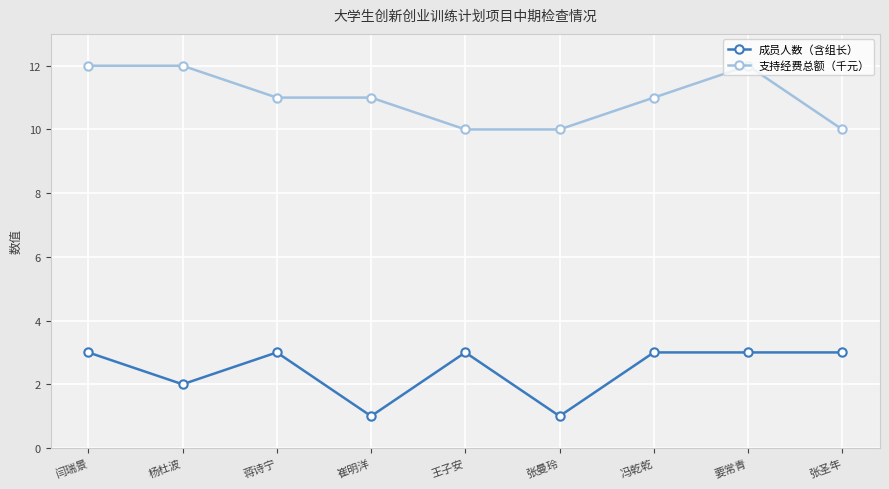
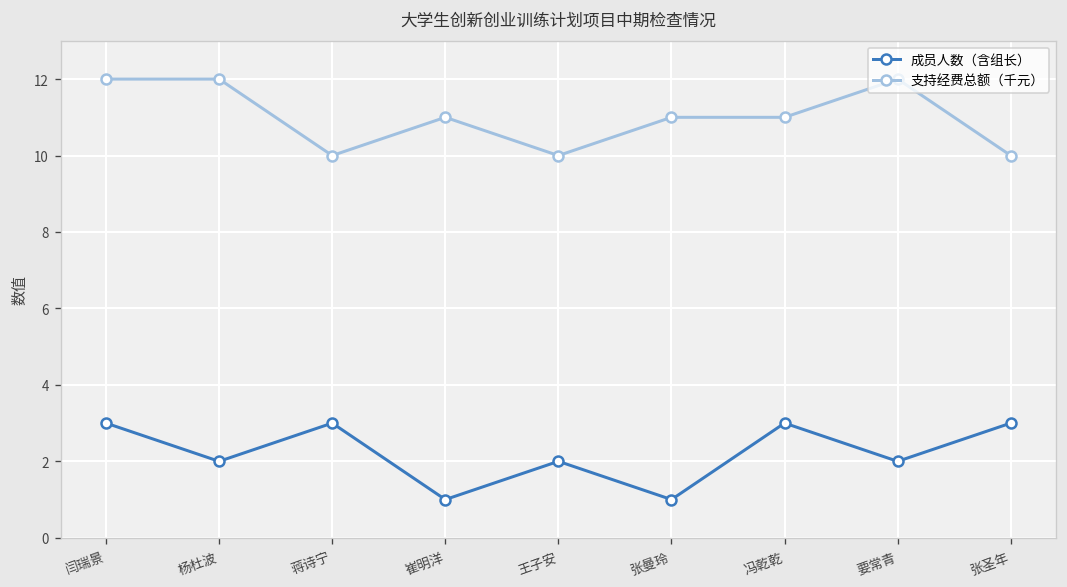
  {
    "成员人数（含组长）": {
      "闫瑞景": 3,
      "杨杜波": 2,
      "蒋诗宁": 3,
      "崔明洋": 1,
-     "王子安": 3,
+     "王子安": 2,
      "张曼玲": 1,
      "冯乾乾": 3,
-     "要常青": 3,
+     "要常青": 2,
      "张圣年": 3
    },
    "支持经费总额（千元）": {
      "闫瑞景": 12,
      "杨杜波": 12,
-     "蒋诗宁": 11,
+     "蒋诗宁": 10,
      "崔明洋": 11,
      "王子安": 10,
-     "张曼玲": 10,
+     "张曼玲": 11,
      "冯乾乾": 11,
      "张圣年": 10
    }
  }
